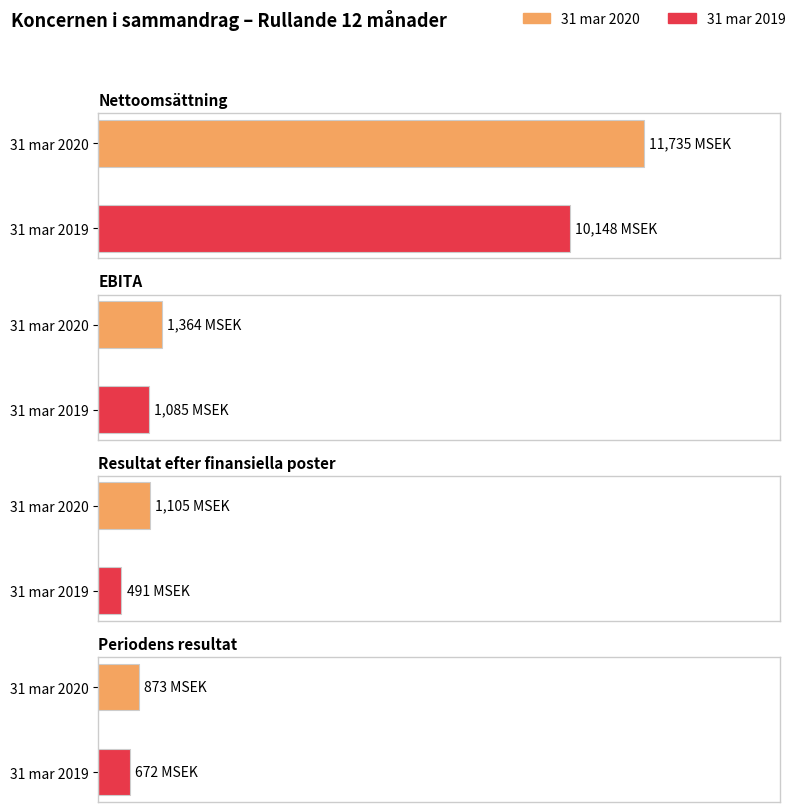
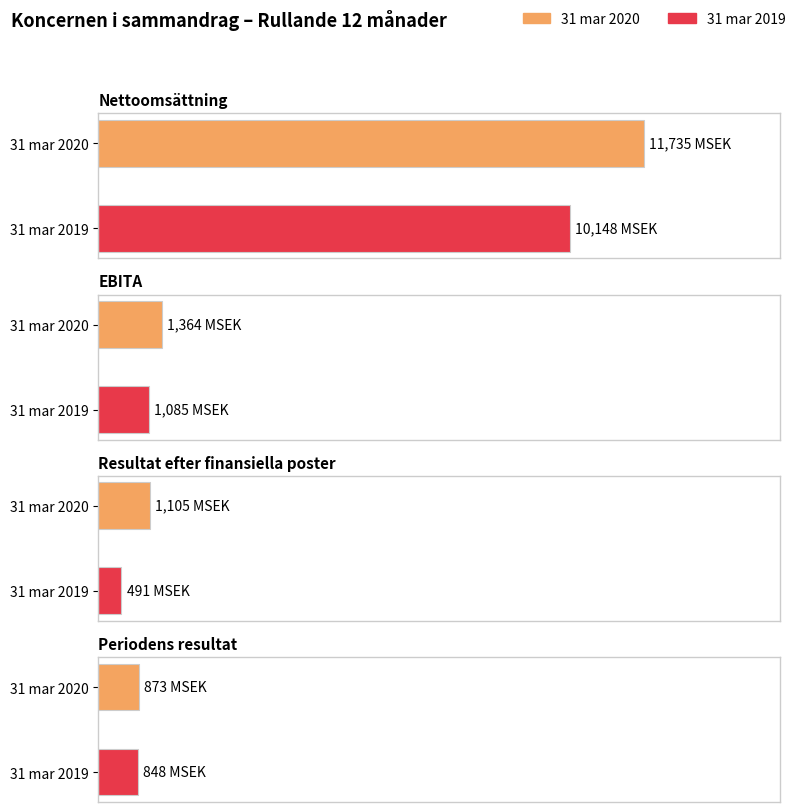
  {
    "Nettoomsättning": {
      "31 mar 2020": "11,735",
      "31 mar 2019": "10,148"
    },
    "EBITA": {
      "31 mar 2020": "1,364",
      "31 mar 2019": "1,085"
    },
    "Resultat efter finansiella poster": {
      "31 mar 2020": "1,105",
      "31 mar 2019": "491"
    },
    "Periodens resultat": {
      "31 mar 2020": "873",
-     "31 mar 2019": "672"
+     "31 mar 2019": "848"
    }
  }
